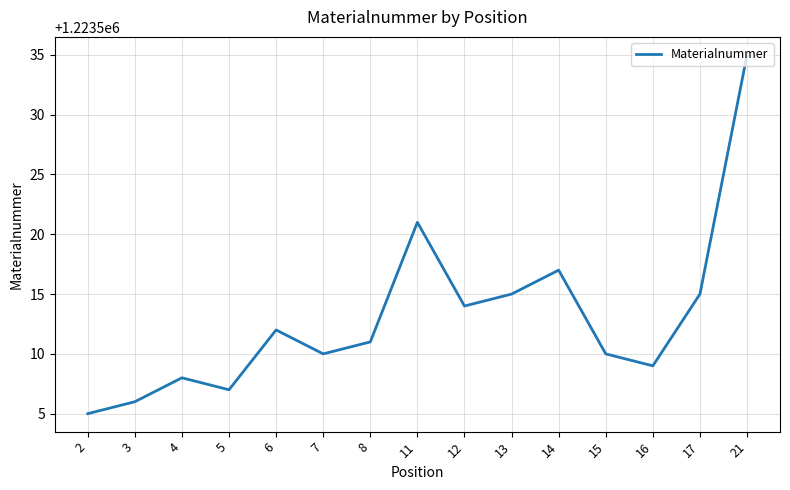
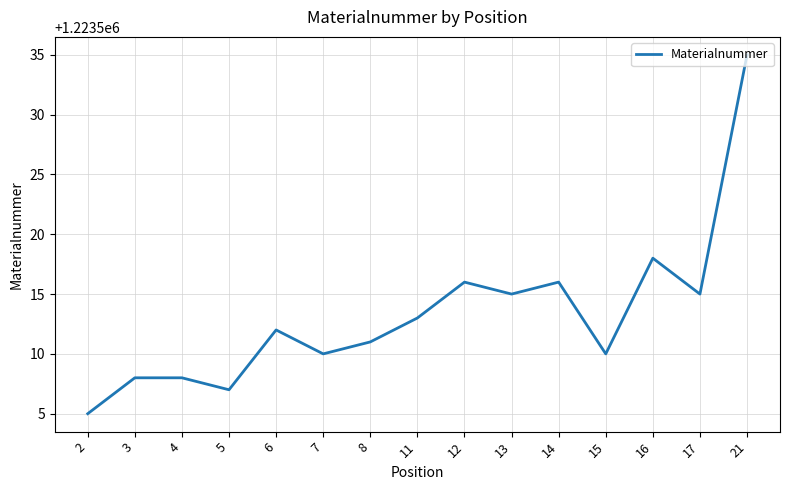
  {
    "2": 1223505,
-   "3": 1223506,
+   "3": 1223508,
    "4": 1223508,
    "5": 1223507,
    "6": 1223512,
    "7": 1223510,
    "8": 1223511,
-   "11": 1223521,
-   "12": 1223514,
+   "11": 1223513,
+   "12": 1223516,
    "13": 1223515,
-   "14": 1223517,
+   "14": 1223516,
    "15": 1223510,
-   "16": 1223509,
+   "16": 1223518,
    "17": 1223515
  }
